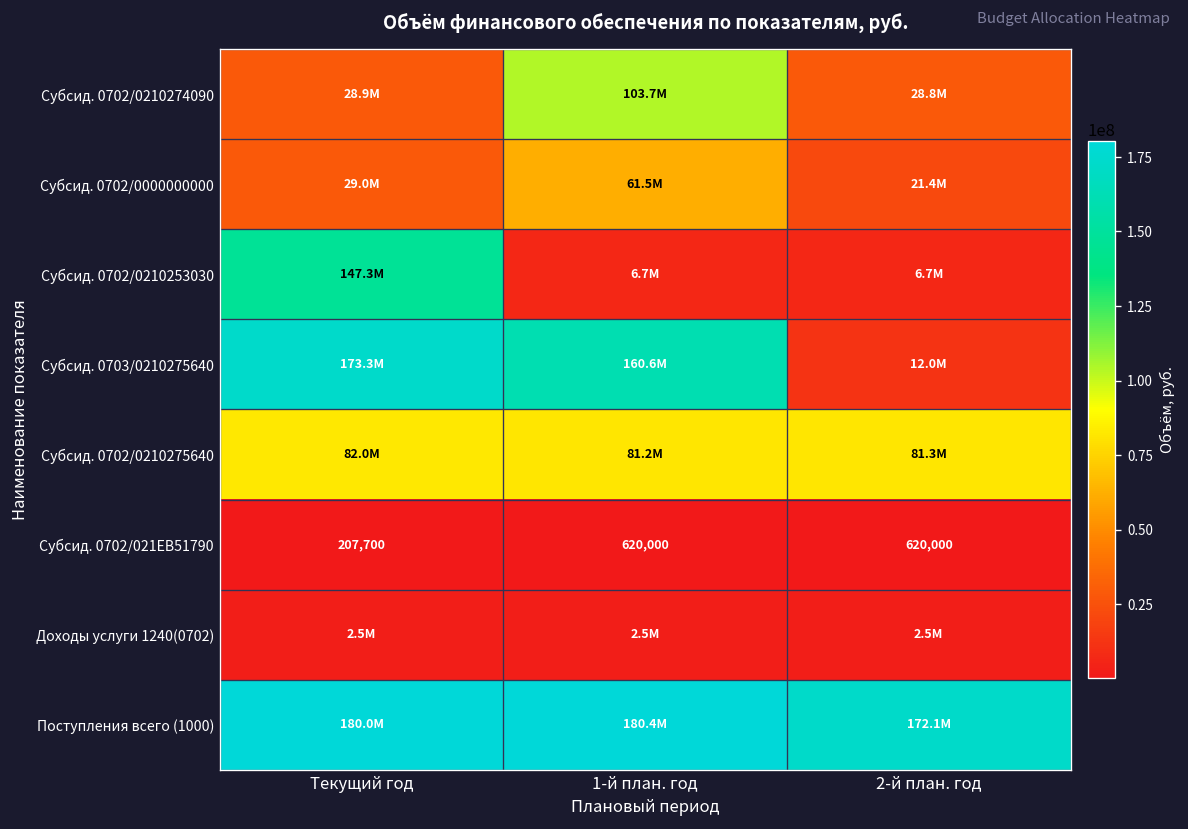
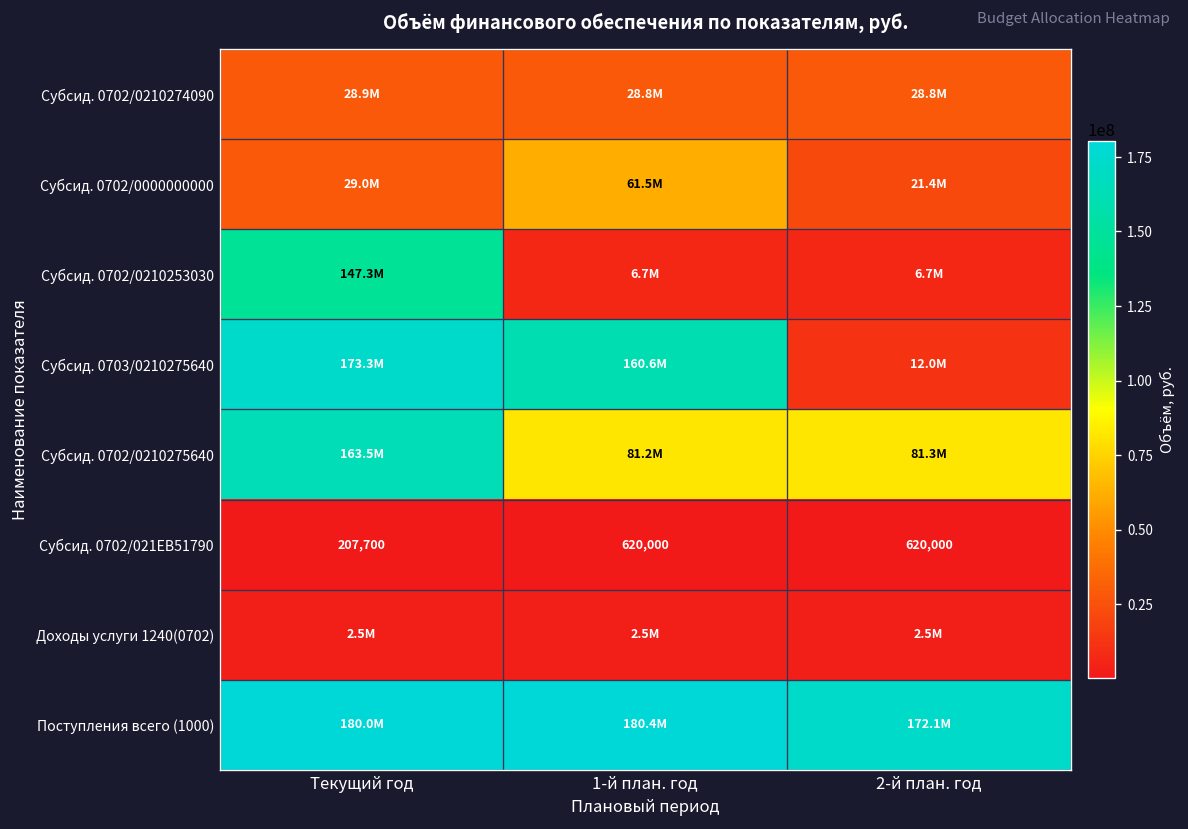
  {
    "Субсид. 0702/0210274090": {
      "Текущий год": "28.9M",
-     "1-й план. год": "103.7M",
+     "1-й план. год": "28.8M",
      "2-й план. год": "28.8M"
    },
    "Субсид. 0702/0000000000": {
      "Текущий год": "29.0M",
      "1-й план. год": "61.5M",
      "2-й план. год": "21.4M"
    },
    "Субсид. 0702/0210253030": {
      "Текущий год": "147.3M",
      "1-й план. год": "6.7M",
      "2-й план. год": "6.7M"
    },
    "Субсид. 0703/0210275640": {
      "Текущий год": "173.3M",
      "1-й план. год": "160.6M",
      "2-й план. год": "12.0M"
    },
    "Субсид. 0702/0210275640": {
-     "Текущий год": "82.0M",
+     "Текущий год": "163.5M",
      "1-й план. год": "81.2M",
      "2-й план. год": "81.3M"
    },
    "Субсид. 0702/021EB51790": {
      "Текущий год": "207,700",
      "1-й план. год": "620,000",
      "2-й план. год": "620,000"
    },
    "Доходы услуги 1240(0702)": {
      "Текущий год": "2.5M",
      "1-й план. год": "2.5M",
      "2-й план. год": "2.5M"
    },
    "Поступления всего (1000)": {
      "Текущий год": "180.0M",
      "1-й план. год": "180.4M",
      "2-й план. год": "172.1M"
    }
  }
